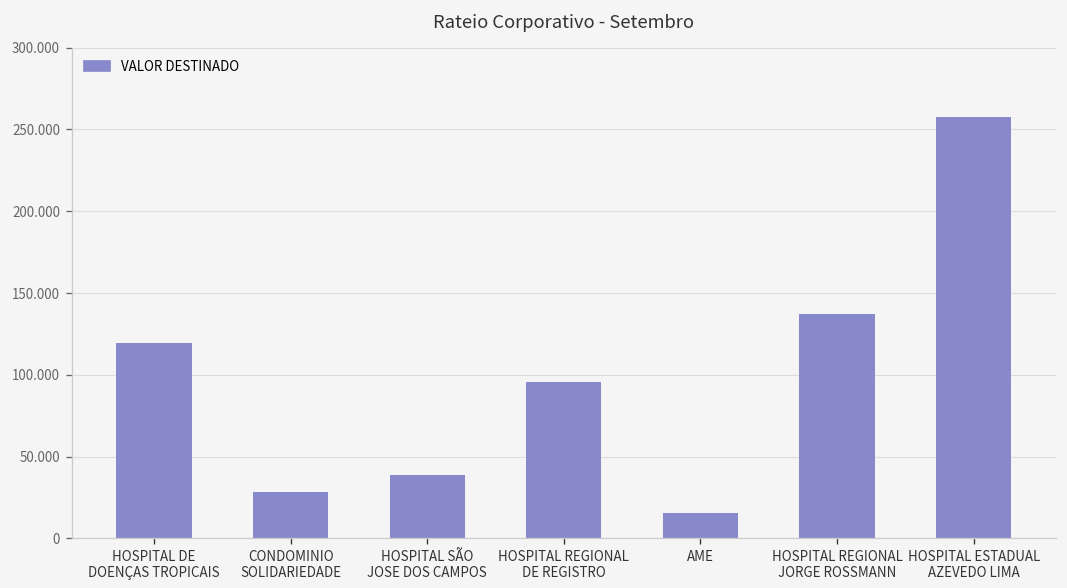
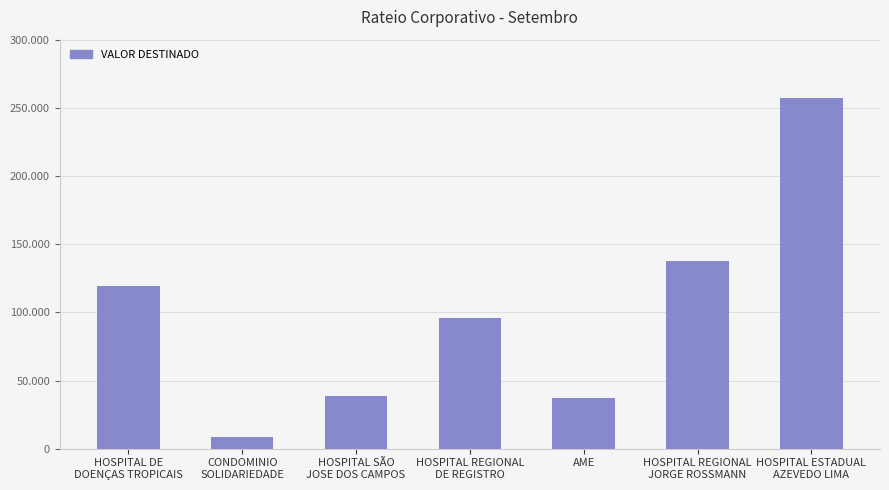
  {
    "HOSPITAL DE DOENÇAS TROPICAIS": 119,
-   "CONDOMINIO SOLIDARIEDADE": 28,
+   "CONDOMINIO SOLIDARIEDADE": 8,
    "HOSPITAL SÃO JOSE DOS CAMPOS": 39,
    "HOSPITAL REGIONAL DE REGISTRO": 96,
-   "AME": 16,
+   "AME": 37,
    "HOSPITAL REGIONAL JORGE ROSSMANN": 137,
    "HOSPITAL ESTADUAL AZEVEDO LIMA": 257
  }
